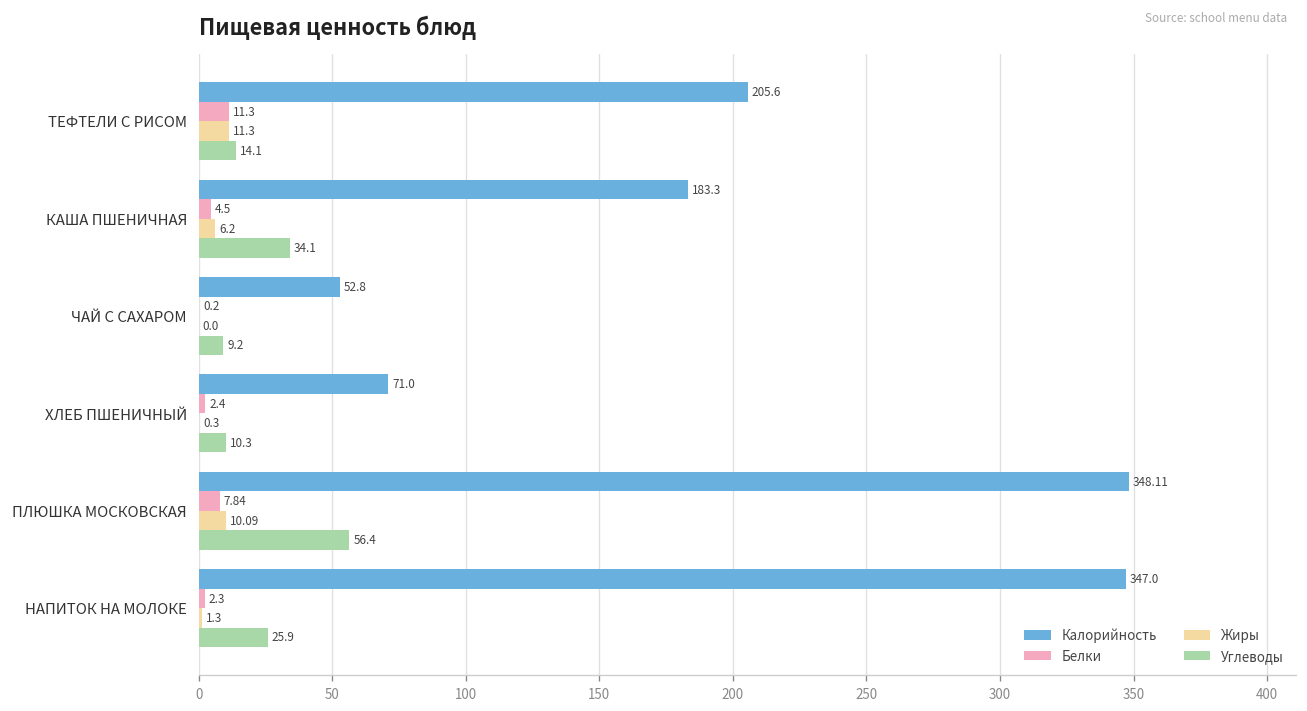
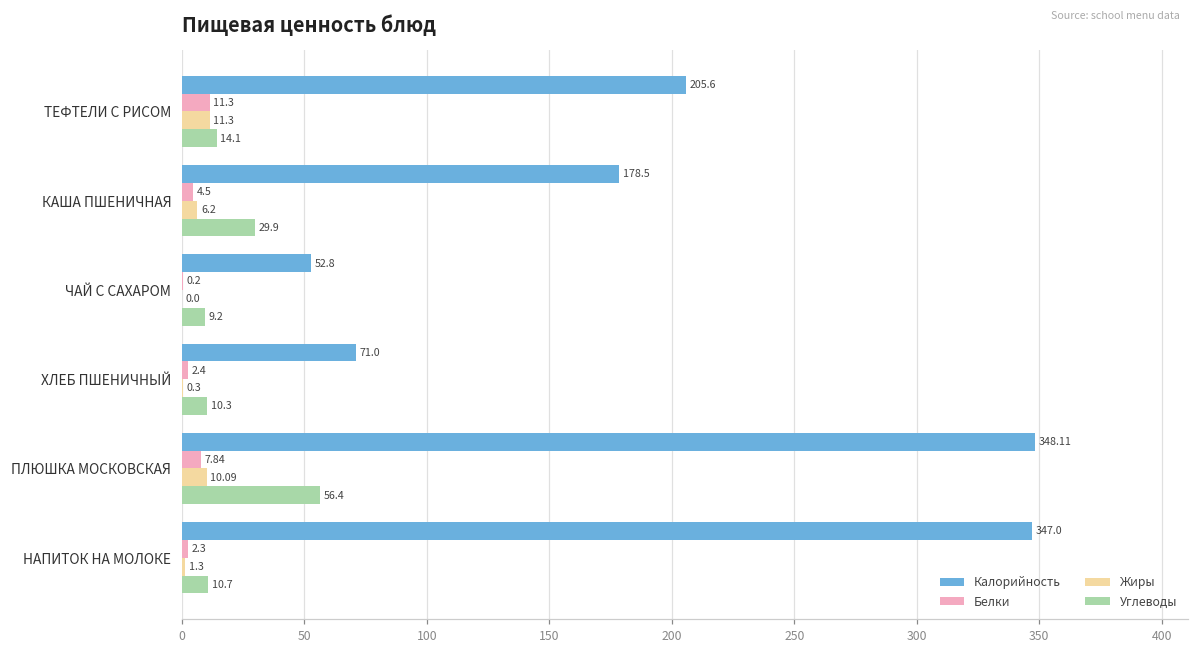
  {
    "Калорийность": {
      "ТЕФТЕЛИ С РИСОМ": 205.6,
-     "КАША ПШЕНИЧНАЯ": 183.3,
+     "КАША ПШЕНИЧНАЯ": 178.5,
      "ЧАЙ С САХАРОМ": 52.8,
      "ХЛЕБ ПШЕНИЧНЫЙ": 71.0,
      "ПЛЮШКА МОСКОВСКАЯ": 348.11,
      "НАПИТОК НА МОЛОКЕ": 347.0
    },
    "Углеводы": {
      "ТЕФТЕЛИ С РИСОМ": 14.1,
-     "КАША ПШЕНИЧНАЯ": 34.1,
+     "КАША ПШЕНИЧНАЯ": 29.9,
      "ЧАЙ С САХАРОМ": 9.2,
      "ХЛЕБ ПШЕНИЧНЫЙ": 10.3,
      "ПЛЮШКА МОСКОВСКАЯ": 56.4,
-     "НАПИТОК НА МОЛОКЕ": 25.9
+     "НАПИТОК НА МОЛОКЕ": 10.7
    }
  }
